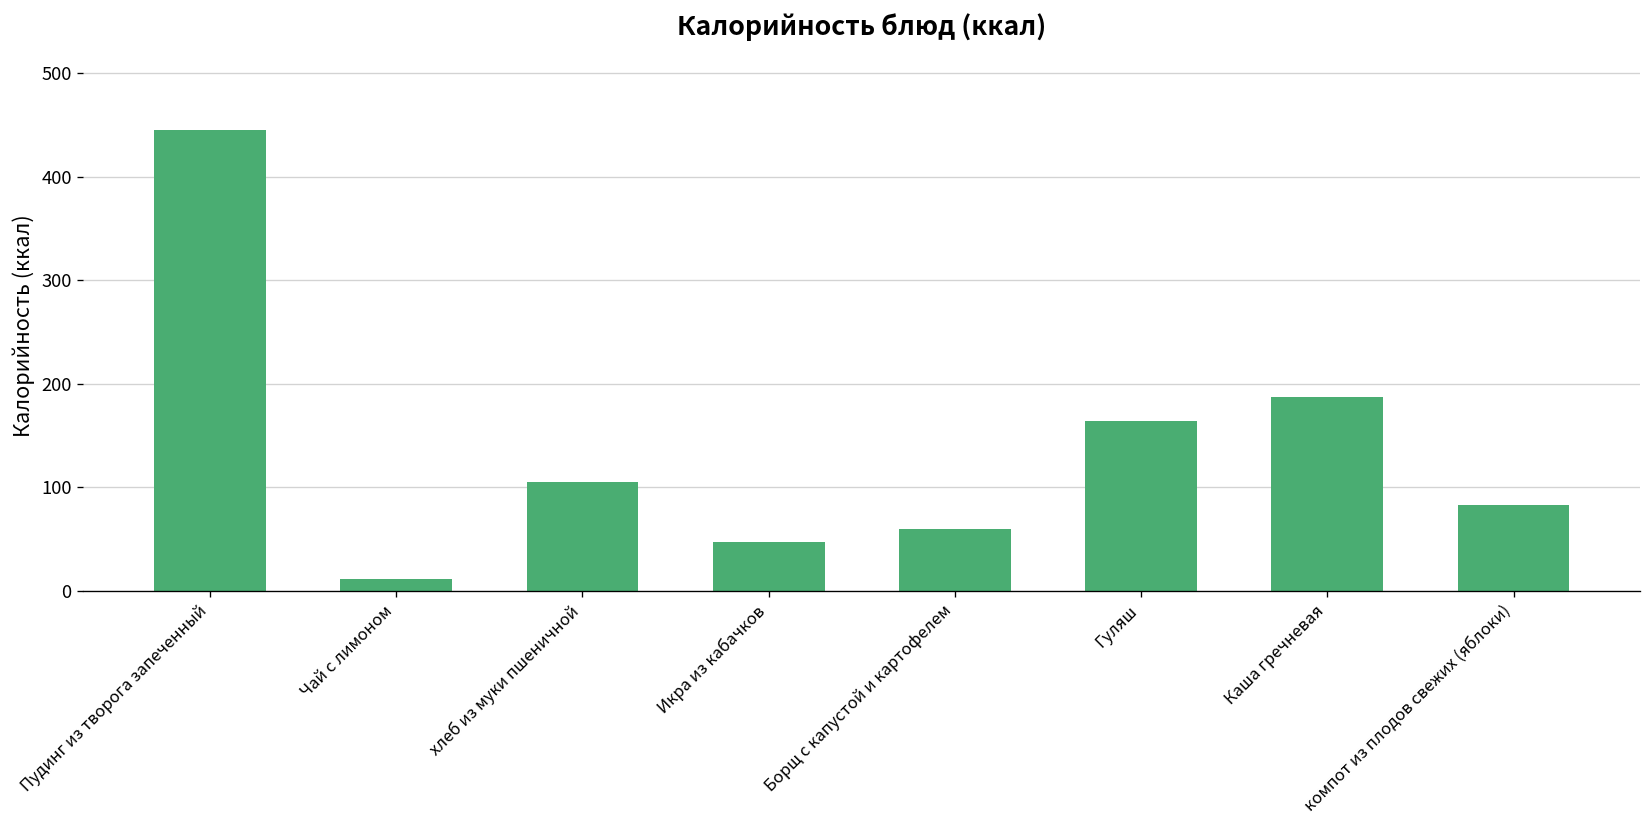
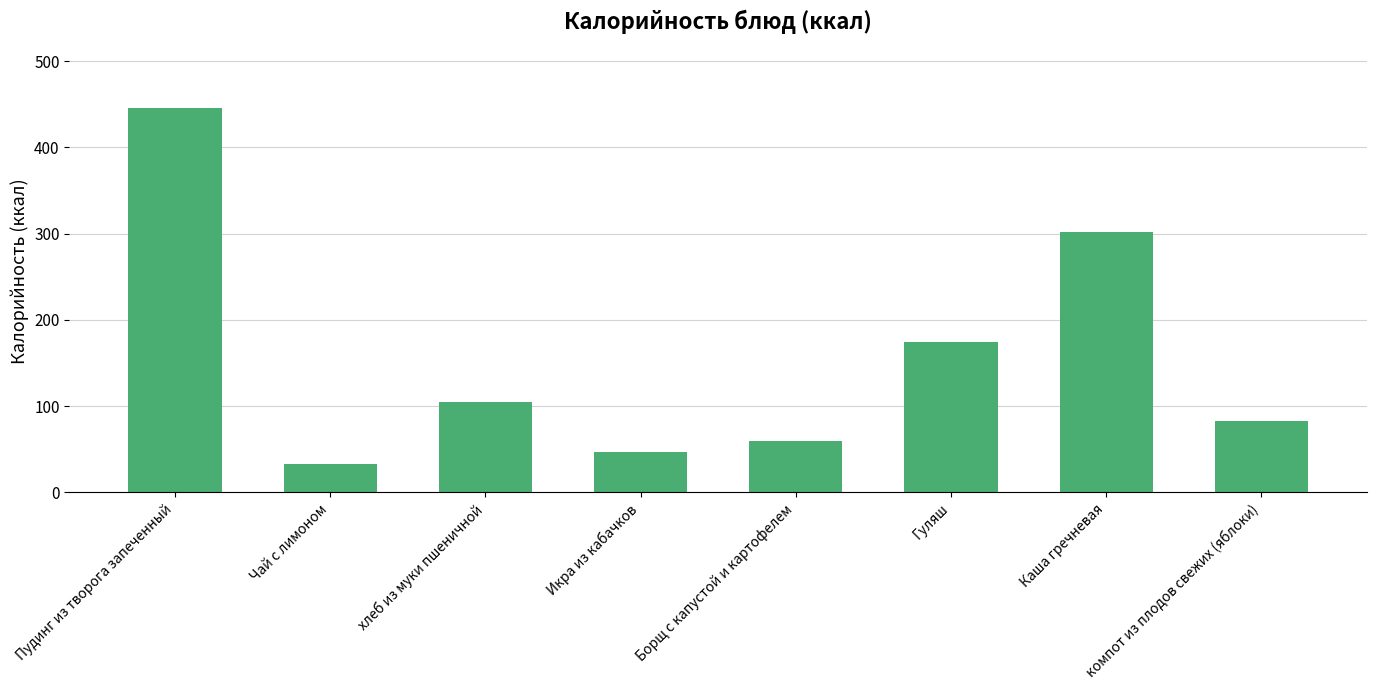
  {
    "Пудинг из творога запеченный": 450,
-   "Чай с лимоном": 10,
+   "Чай с лимоном": 30,
    "хлеб из муки пшеничной": 100,
    "Икра из кабачков": 50,
    "Борщ с капустой и картофелем": 60,
-   "Гуляш": 160,
-   "Каша гречневая": 190,
+   "Гуляш": 170,
+   "Каша гречневая": 300,
    "компот из плодов свежих (яблоки)": 80
  }
